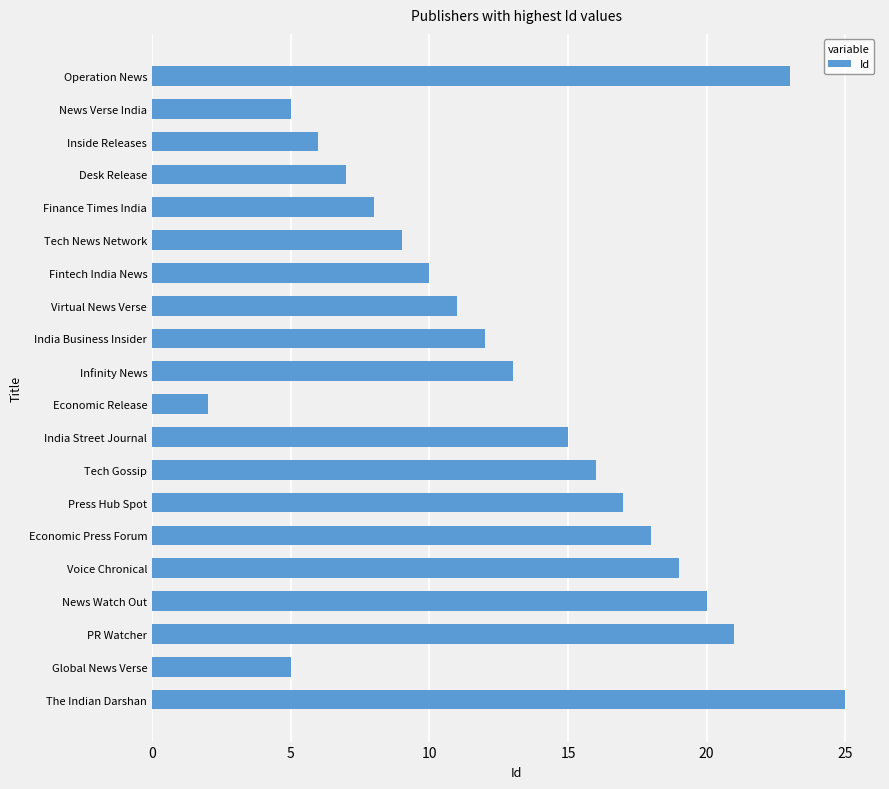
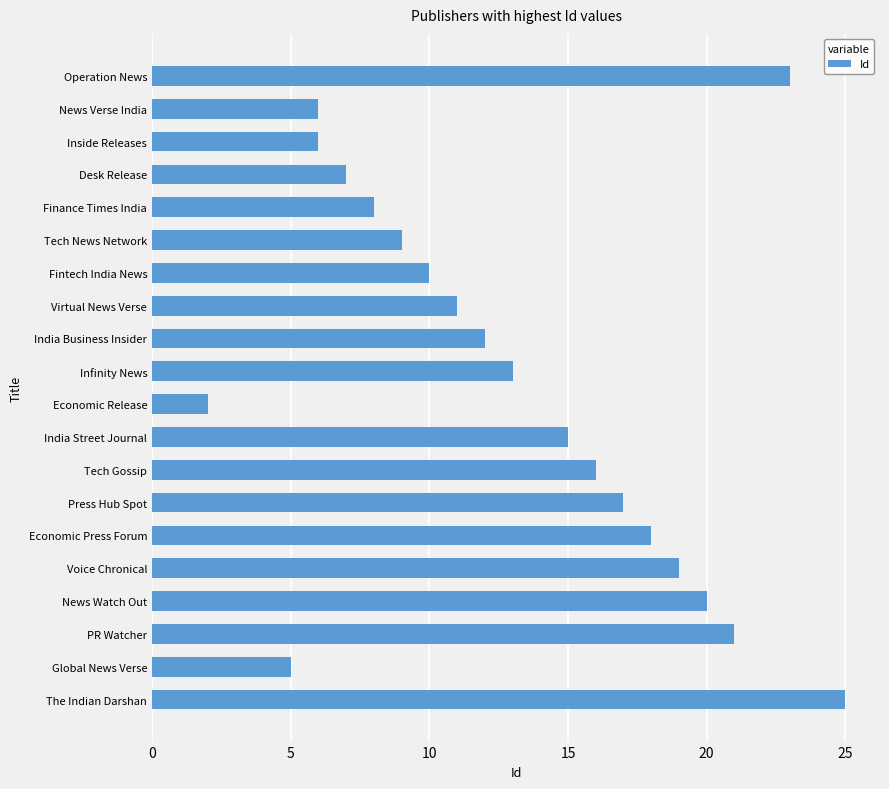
  {
    "Operation News": 23,
-   "News Verse India": 5,
+   "News Verse India": 6,
    "Inside Releases": 6,
    "Desk Release": 7,
    "Finance Times India": 8,
    "Tech News Network": 9,
    "Fintech India News": 10,
    "Virtual News Verse": 11,
    "India Business Insider": 12,
    "Infinity News": 13,
    "Economic Release": 2,
    "India Street Journal": 15,
    "Tech Gossip": 16,
    "Press Hub Spot": 17,
    "Economic Press Forum": 18,
    "Voice Chronical": 19,
    "News Watch Out": 20,
    "PR Watcher": 21,
    "Global News Verse": 5,
    "The Indian Darshan": 25
  }
